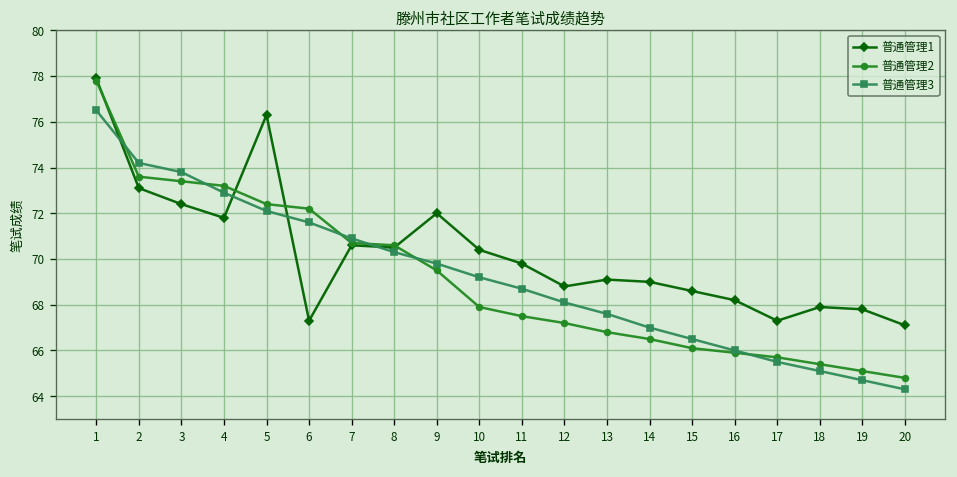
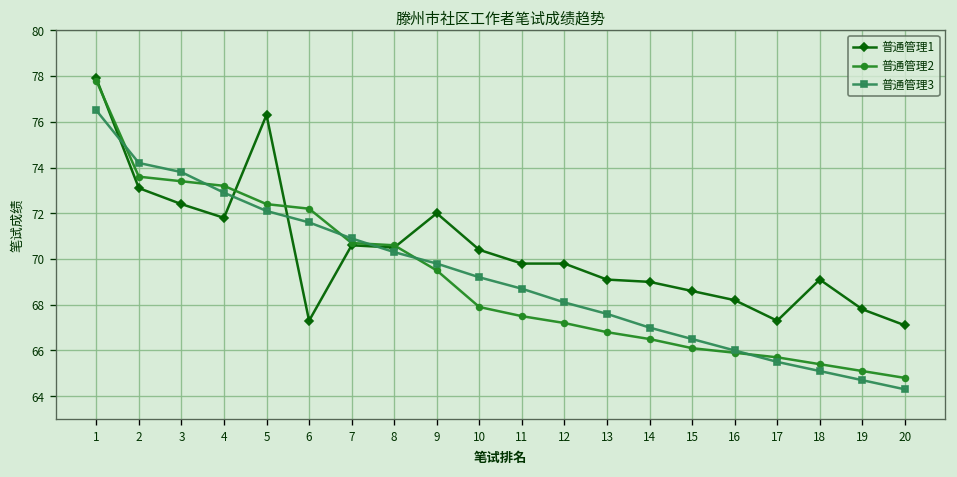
  {
    "普通管理1": {
      "2": 73.1,
      "3": 72.4,
      "4": 71.8,
      "5": 76.3,
      "6": 67.3,
      "9": 72.0,
      "10": 70.4,
      "11": 69.8,
-     "12": 68.8,
+     "12": 69.8,
      "13": 69.1,
      "14": 69.0,
      "15": 68.6,
      "16": 68.2,
      "17": 67.3,
-     "18": 67.9,
+     "18": 69.1,
      "19": 67.8,
      "20": 67.1
    }
  }
